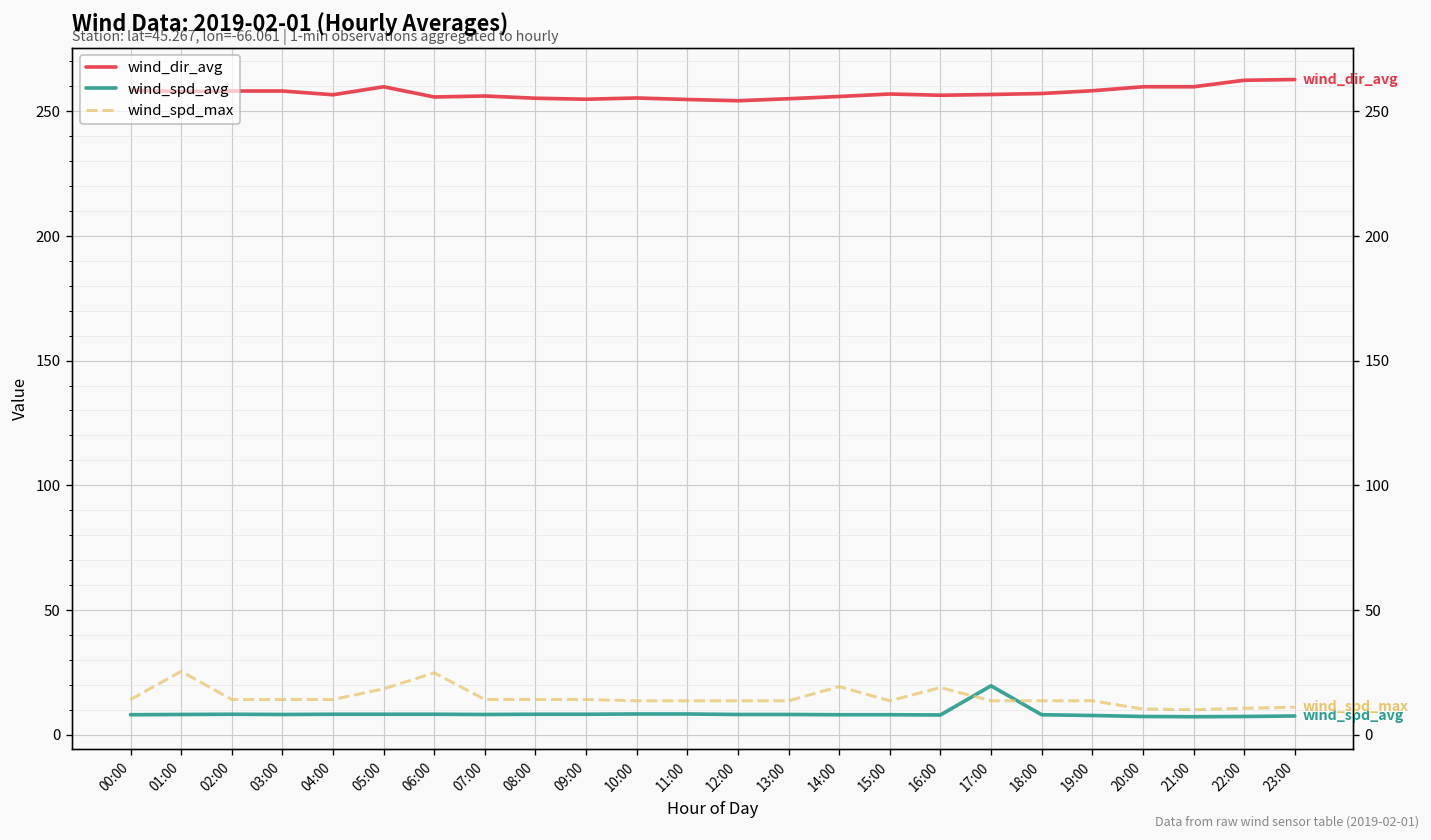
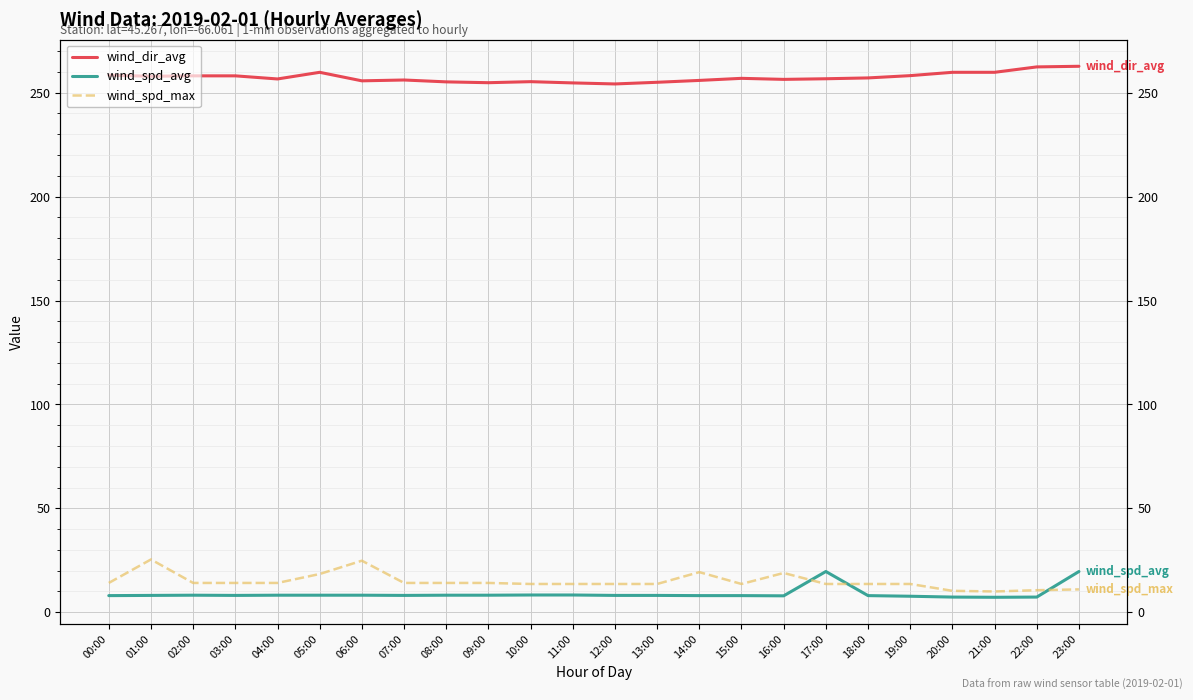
  {
    "wind_dir_avg": {
      "03:00": 258,
      "04:00": 257,
      "05:00": 260,
      "06:00": 256,
      "07:00": 256,
      "08:00": 255,
      "09:00": 255,
      "10:00": 255,
      "11:00": 255,
      "12:00": 254,
      "13:00": 255,
      "14:00": 256,
      "15:00": 257,
      "16:00": 256,
      "17:00": 257,
      "18:00": 257,
      "19:00": 258,
      "20:00": 260,
      "21:00": 260,
      "22:00": 262,
      "23:00": 263
    },
    "wind_spd_avg": {
      "00:00": 8,
      "01:00": 8,
      "02:00": 8,
      "03:00": 8,
      "04:00": 8,
      "05:00": 8,
      "06:00": 8,
      "07:00": 8,
      "08:00": 8,
      "09:00": 8,
      "10:00": 8,
      "11:00": 8,
      "12:00": 8,
      "13:00": 8,
      "14:00": 8,
      "15:00": 8,
      "16:00": 8,
      "17:00": 20,
      "18:00": 8,
      "19:00": 8,
      "20:00": 7,
      "21:00": 7,
      "22:00": 7,
-     "23:00": 8
+     "23:00": 20
    },
    "wind_spd_max": {
      "00:00": 14,
      "01:00": 25,
      "02:00": 14,
      "03:00": 14,
      "04:00": 14,
      "05:00": 18,
      "06:00": 25,
      "07:00": 14,
      "08:00": 14,
      "09:00": 14,
      "10:00": 14,
      "11:00": 14,
      "12:00": 14,
      "13:00": 14,
      "14:00": 19,
      "15:00": 14,
      "16:00": 19,
      "17:00": 14,
      "18:00": 14,
      "19:00": 14,
      "20:00": 10,
      "21:00": 10,
      "22:00": 11,
      "23:00": 11
    }
  }
